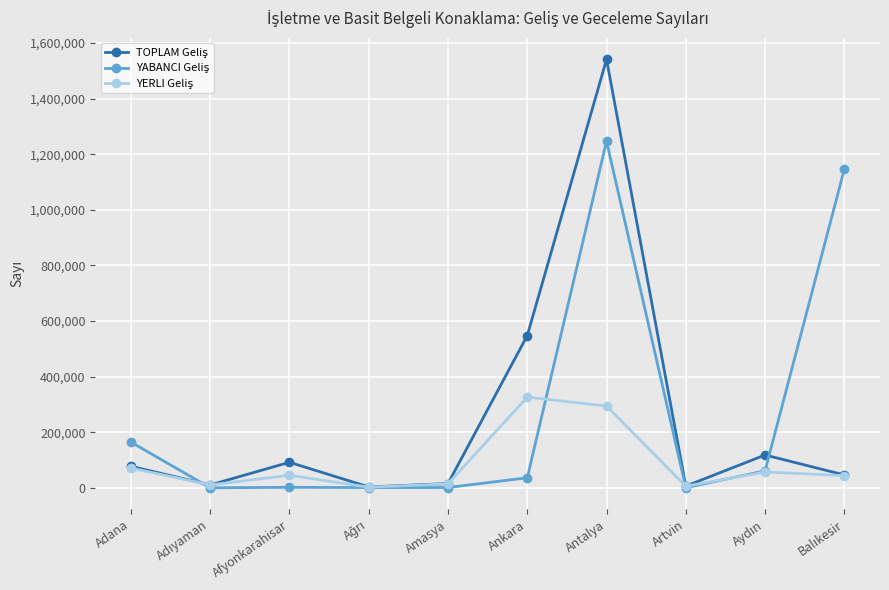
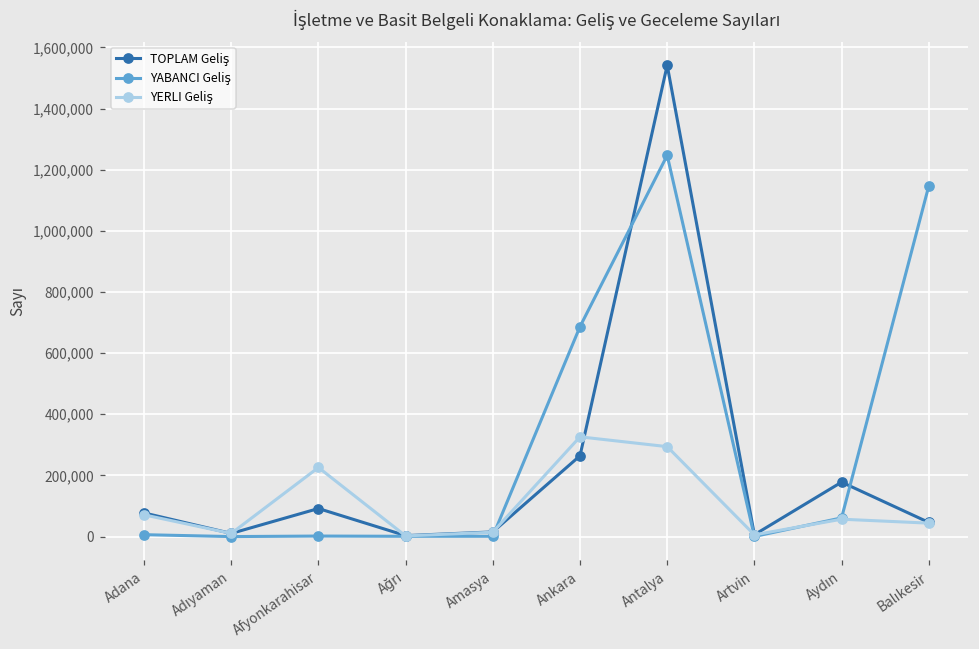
  {
    "TOPLAM Geliş": {
      "Afyonkarahisar": "90,000",
-     "Ankara": "550,000",
+     "Ankara": "260,000",
      "Antalya": "1,540,000",
-     "Aydın": "120,000"
+     "Aydın": "180,000"
    },
    "YABANCI Geliş": {
-     "Adana": "160,000",
+     "Adana": "10,000",
      "Adıyaman": "0",
      "Afyonkarahisar": "0",
      "Amasya": "0",
-     "Ankara": "40,000",
+     "Ankara": "690,000",
      "Antalya": "1,250,000",
      "Balıkesir": "1,150,000"
    },
    "YERLI Geliş": {
-     "Afyonkarahisar": "50,000",
+     "Afyonkarahisar": "230,000",
      "Ankara": "330,000",
      "Antalya": "290,000"
    }
  }
